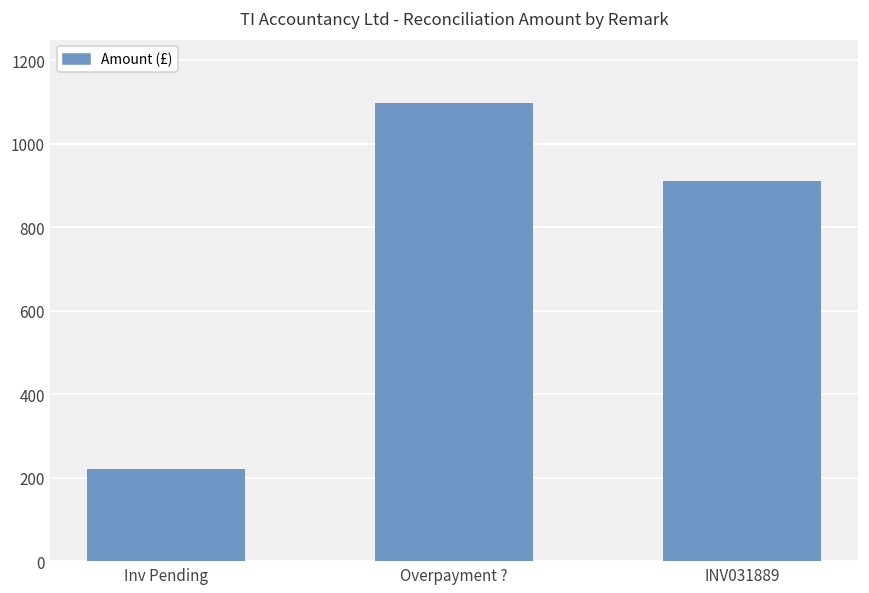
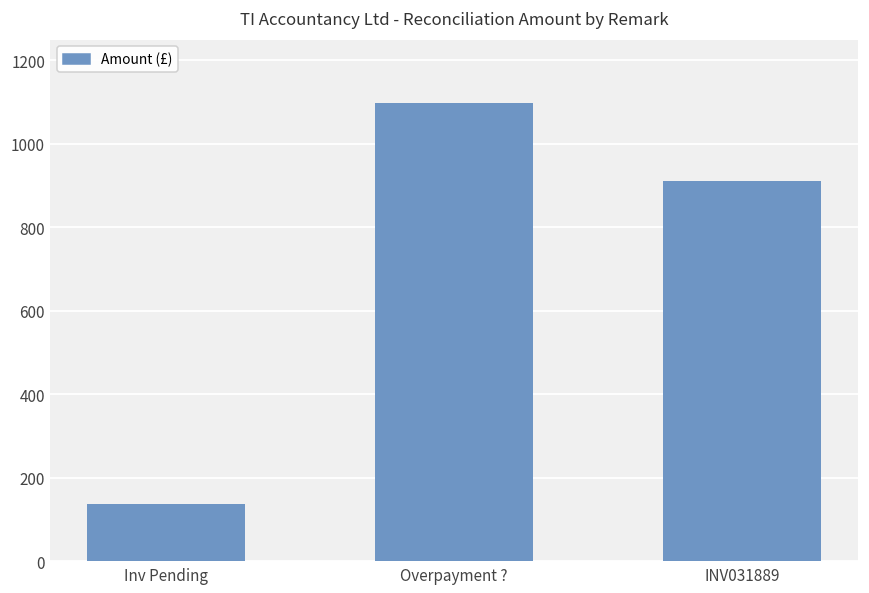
  {
-   "Inv Pending": 220,
+   "Inv Pending": 140,
    "Overpayment ?": 1100,
    "INV031889": 910
  }
